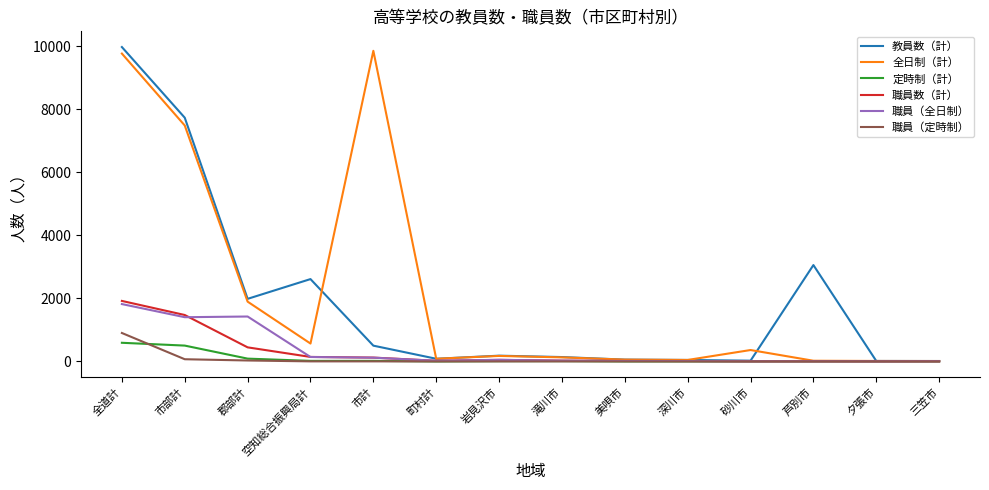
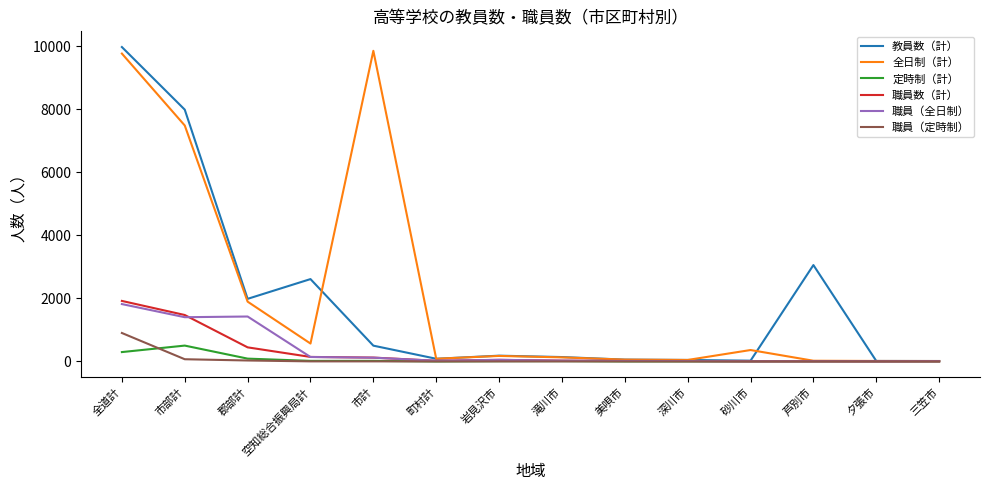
  {
    "教員数（計）": {
      "全道計": 10000,
-     "市部計": 7700,
+     "市部計": 8000,
      "郡部計": 2000,
      "空知総合振興局計": 2600,
      "市計": 500,
      "芦別市": 3100
    },
    "全日制（計）": {
      "全道計": 9800,
      "市部計": 7500,
      "郡部計": 1900,
      "空知総合振興局計": 600,
      "市計": 9900,
      "砂川市": 400
    },
    "定時制（計）": {
-     "全道計": 600,
+     "全道計": 300,
      "市部計": 500
    },
    "職員数（計）": {
      "全道計": 1900,
      "郡部計": 400
    },
    "職員（全日制）": {
      "全道計": 1800,
      "郡部計": 1400
    },
    "職員（定時制）": {
      "全道計": 900,
      "市部計": 100
    }
  }
